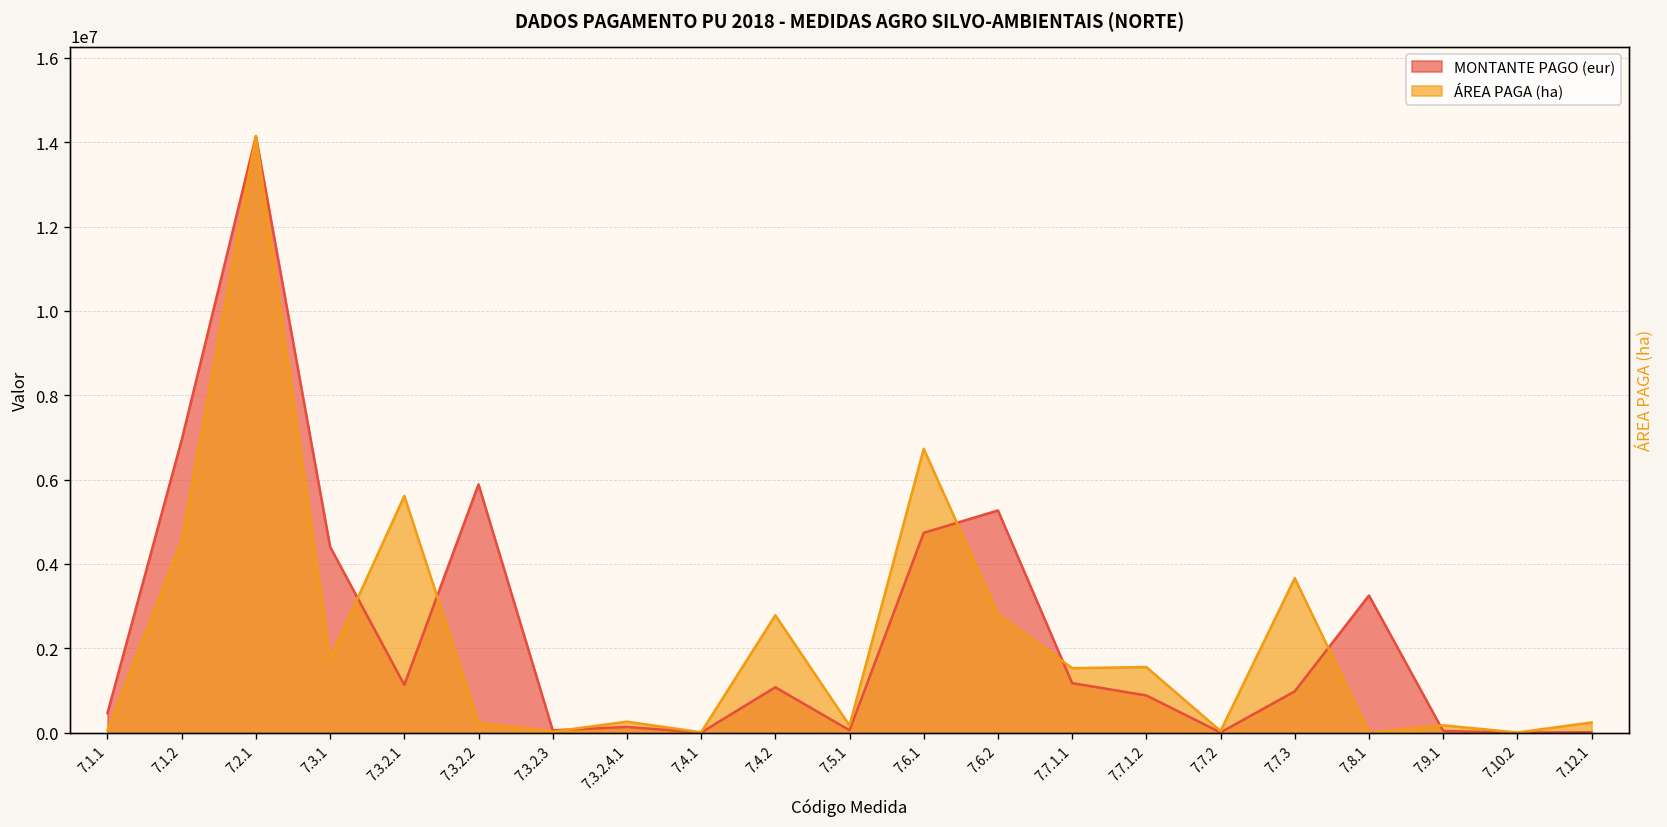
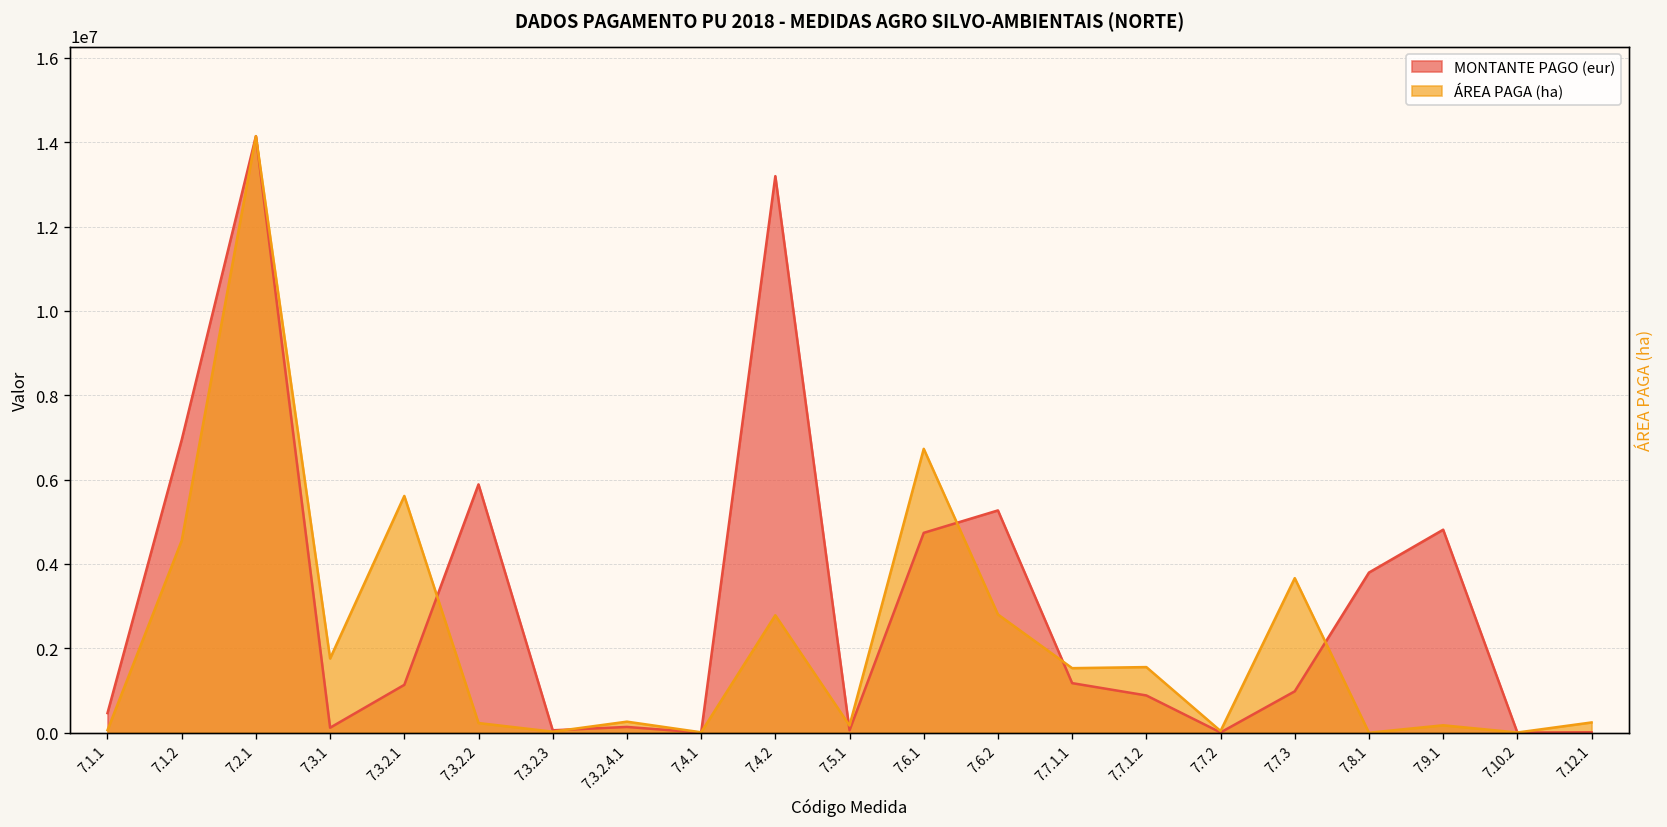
  {
    "MONTANTE PAGO (eur)": {
      "7.1.1": 500000,
      "7.1.2": 6900000,
-     "7.3.1": 4400000,
+     "7.3.1": 100000,
      "7.3.2.1": 1100000,
      "7.3.2.2": 5900000,
      "7.3.2.4.1": 100000,
-     "7.4.2": 1100000,
+     "7.4.2": 13200000,
      "7.5.1": 100000,
      "7.6.1": 4700000,
      "7.6.2": 5300000,
      "7.7.1.1": 1200000,
      "7.7.1.2": 900000,
      "7.7.3": 1000000,
-     "7.8.1": 3300000,
-     "7.9.1": 0,
+     "7.8.1": 3800000,
+     "7.9.1": 4800000,
      "7.12.1": 0
    }
  }
